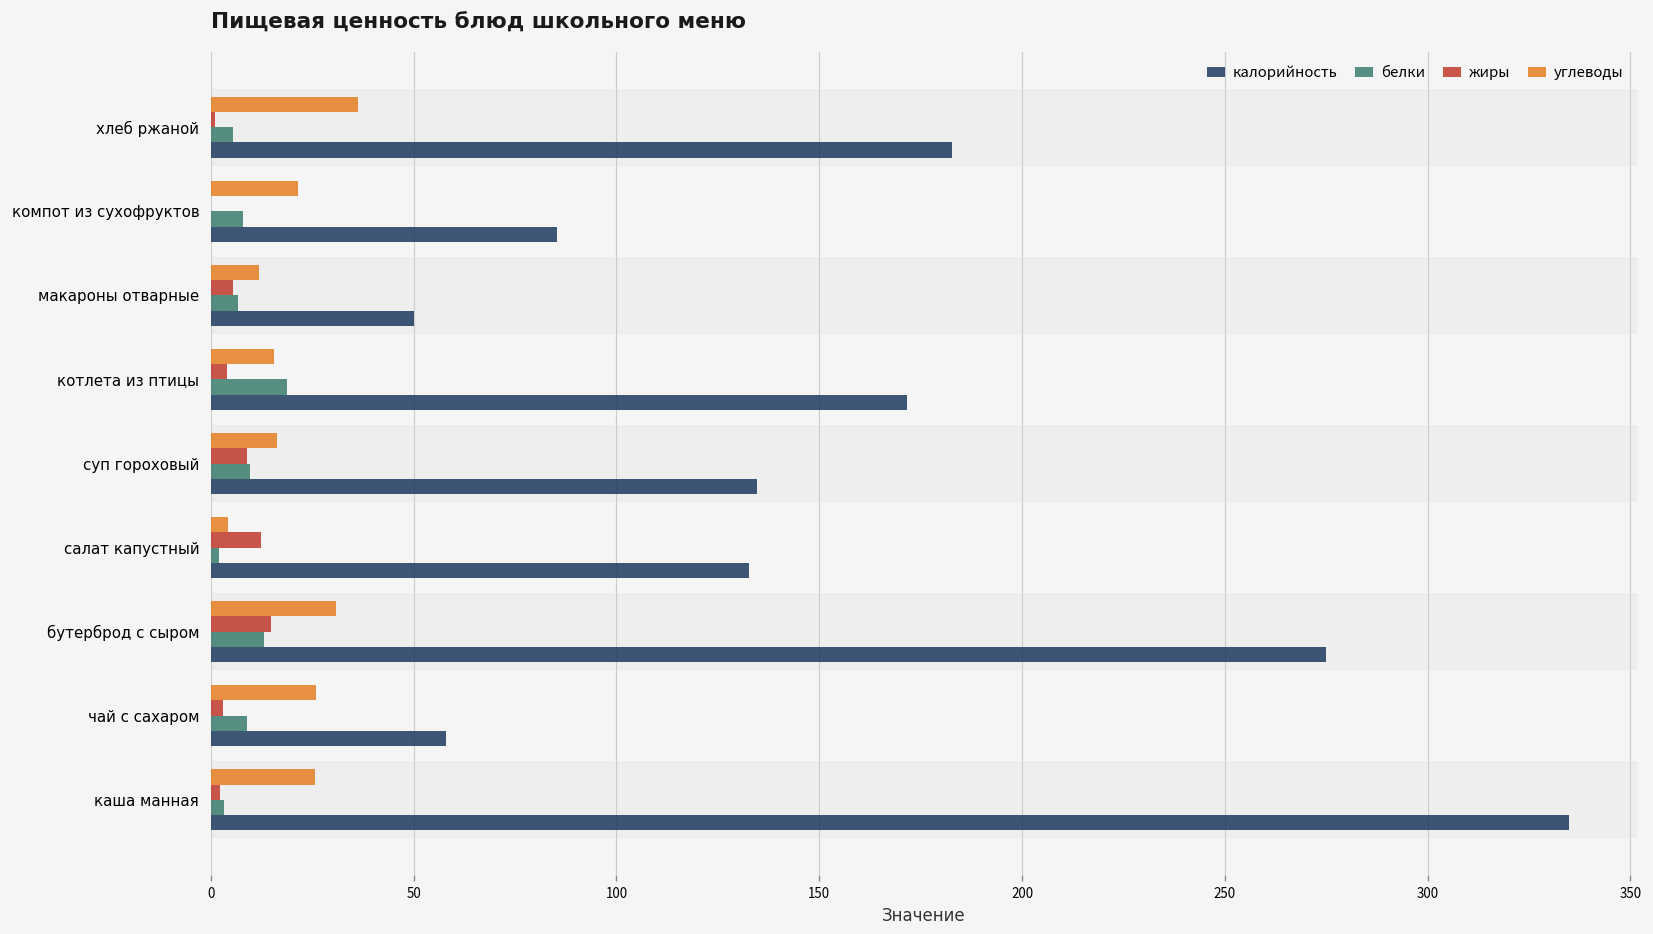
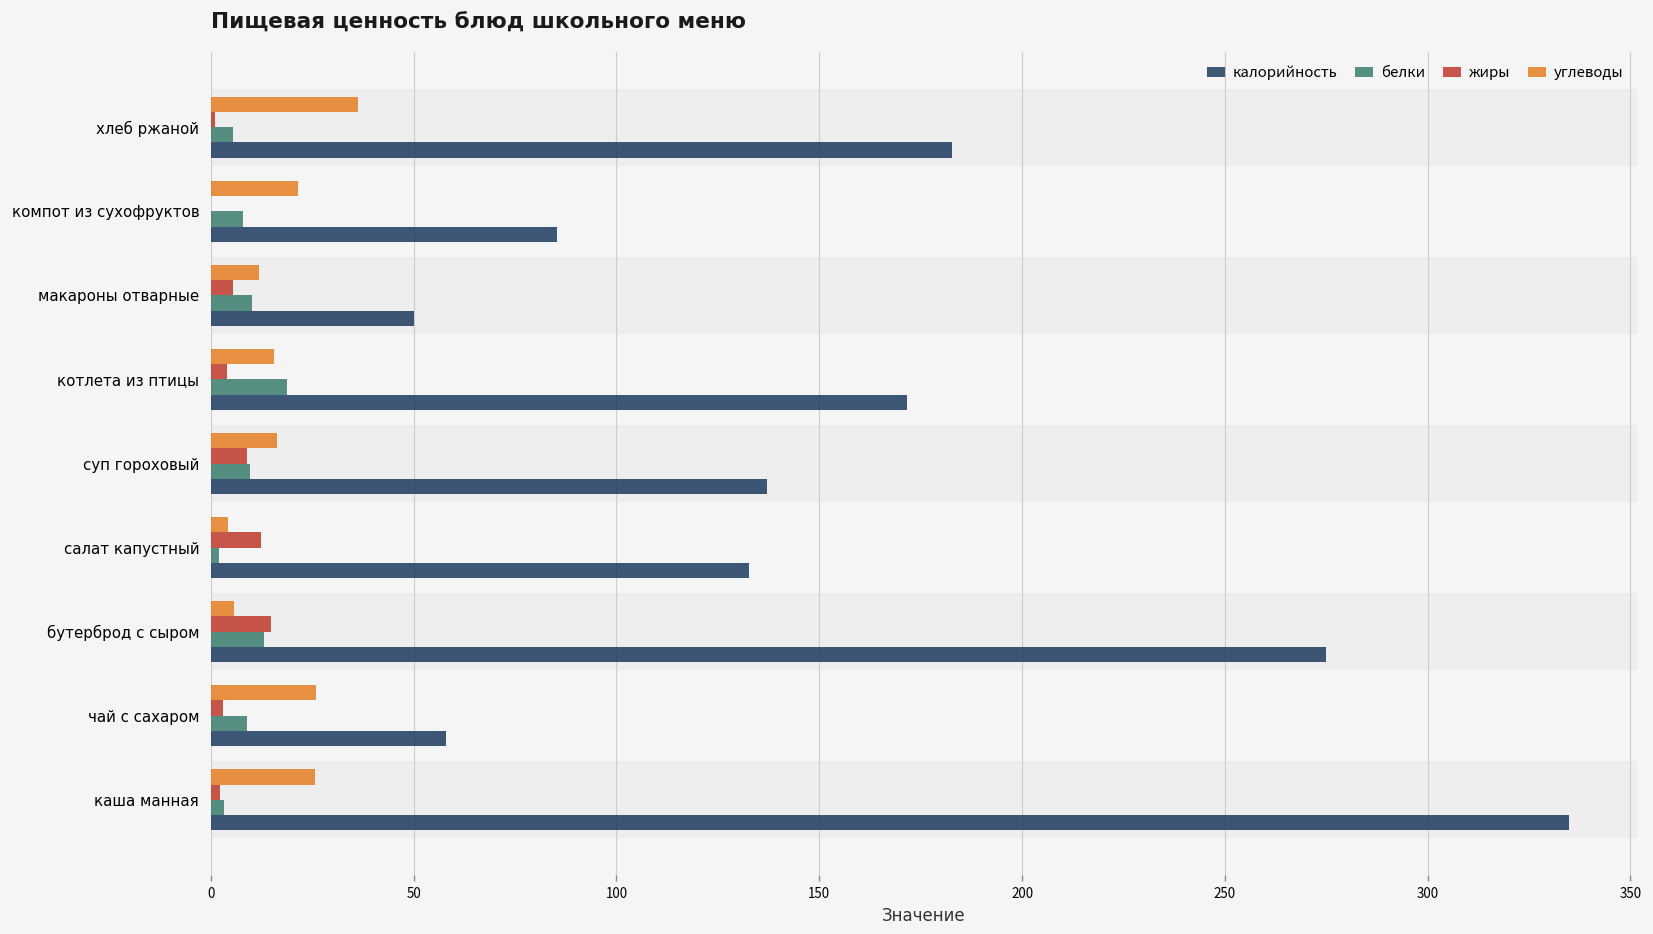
  {
    "калорийность": {
      "хлеб ржаной": 183,
      "компот из сухофруктов": 85,
      "макароны отварные": 50,
      "котлета из птицы": 172,
-     "суп гороховый": 135,
+     "суп гороховый": 137,
      "салат капустный": 133,
      "бутерброд с сыром": 275,
      "чай с сахаром": 58,
      "каша манная": 335
    },
    "белки": {
      "хлеб ржаной": 5,
      "компот из сухофруктов": 8,
-     "макароны отварные": 7,
+     "макароны отварные": 10,
      "котлета из птицы": 19,
      "суп гороховый": 10,
      "салат капустный": 2,
      "бутерброд с сыром": 13,
      "чай с сахаром": 9,
      "каша манная": 3
    },
    "жиры": {
      "хлеб ржаной": 1,
      "компот из сухофруктов": 0,
      "макароны отварные": 5,
      "котлета из птицы": 4,
      "суп гороховый": 9,
      "салат капустный": 12,
      "бутерброд с сыром": 15,
      "чай с сахаром": 3,
      "каша манная": 2
    },
    "углеводы": {
      "хлеб ржаной": 36,
      "компот из сухофруктов": 22,
      "макароны отварные": 12,
      "котлета из птицы": 16,
      "суп гороховый": 16,
      "салат капустный": 4,
-     "бутерброд с сыром": 31,
+     "бутерброд с сыром": 6,
      "чай с сахаром": 26,
      "каша манная": 26
    }
  }
